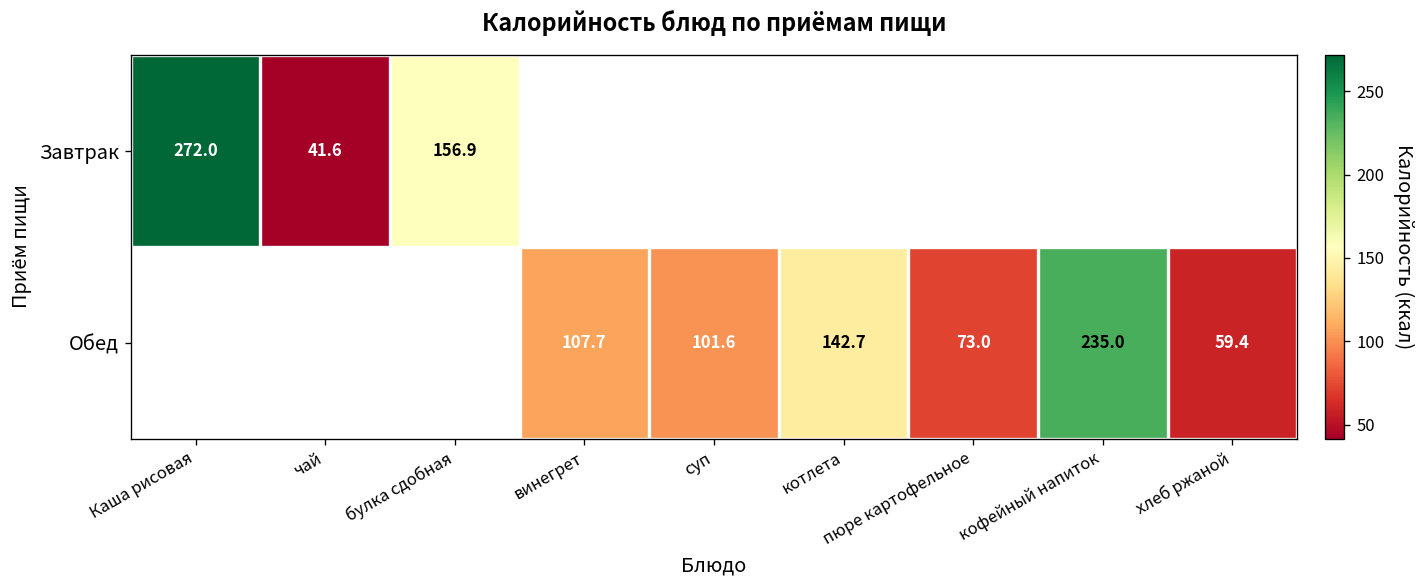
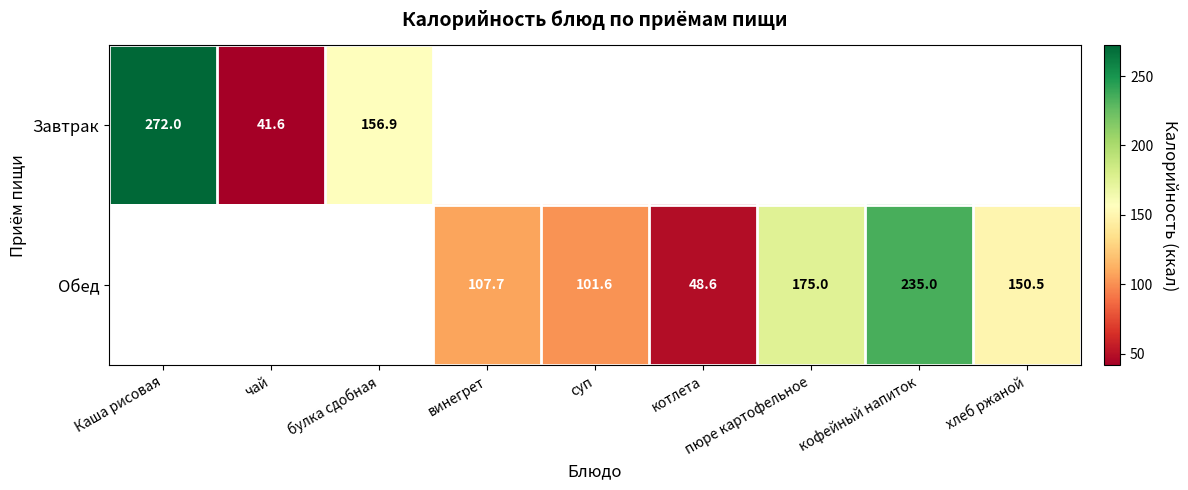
  {
    "Завтрак": {
      "Каша рисовая": 272.0,
      "чай": 41.6,
      "булка сдобная": 156.9
    },
    "Обед": {
      "винегрет": 107.7,
      "суп": 101.6,
-     "котлета": 142.7,
-     "пюре картофельное": 73.0,
+     "котлета": 48.6,
+     "пюре картофельное": 175.0,
      "кофейный напиток": 235.0,
-     "хлеб ржаной": 59.4
+     "хлеб ржаной": 150.5
    }
  }
